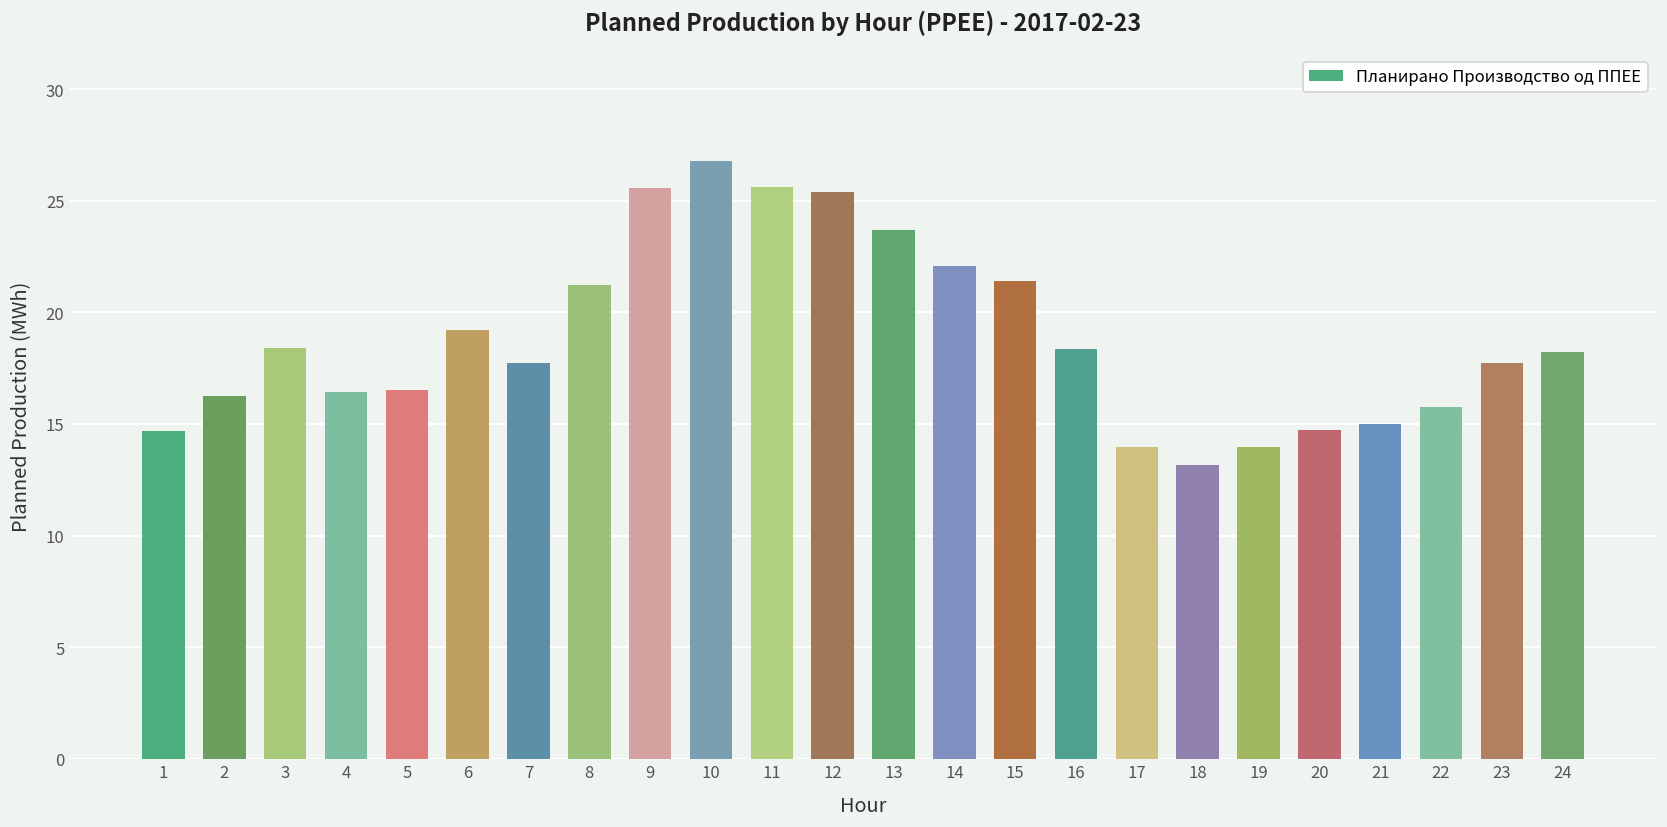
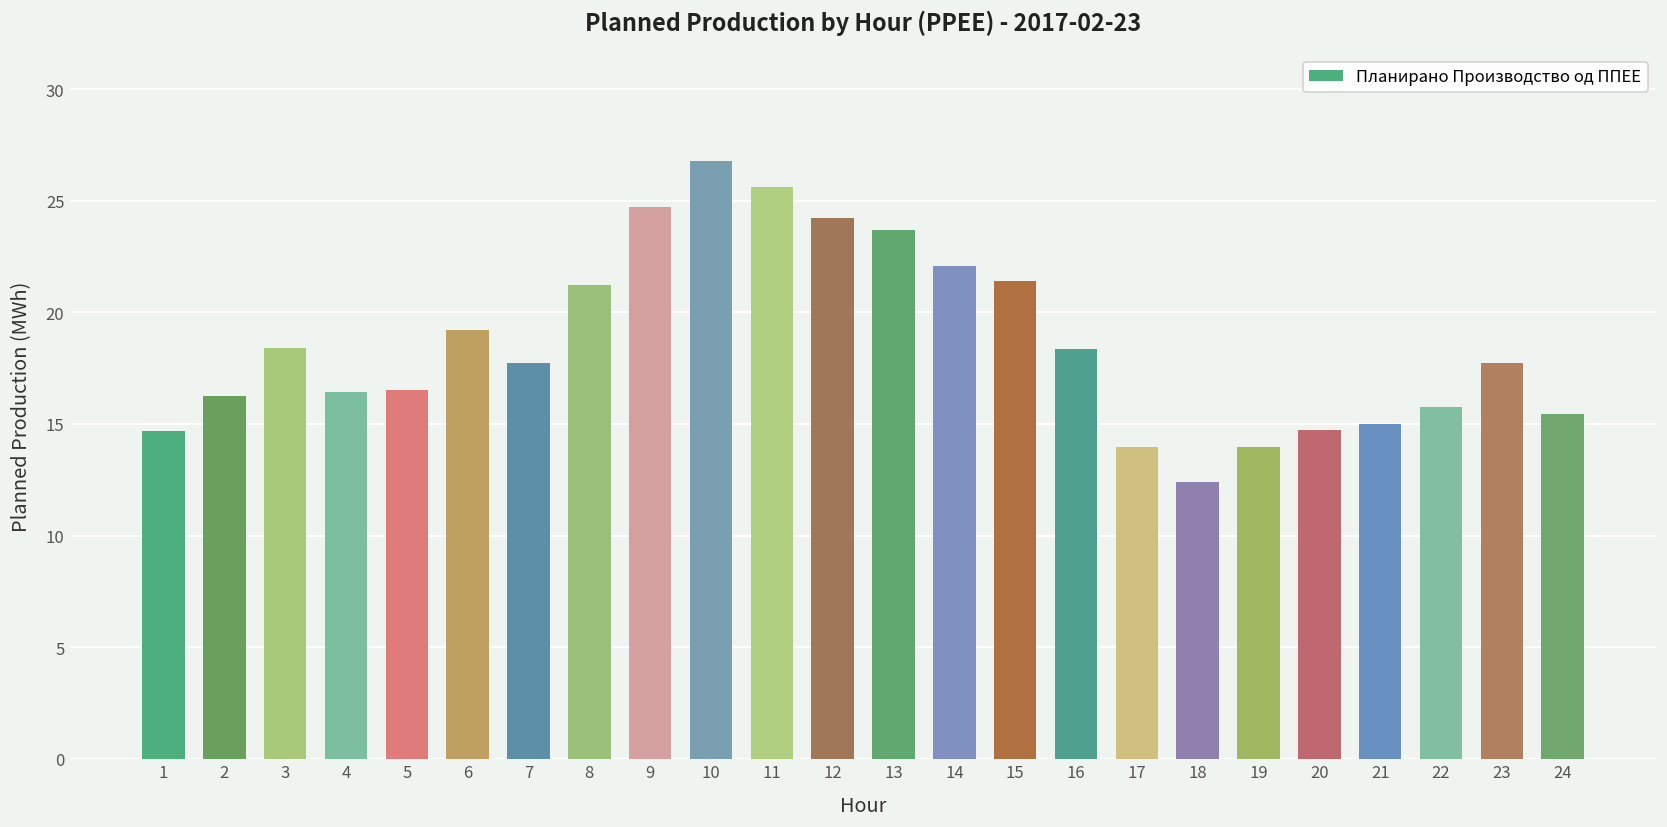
  {
    "1": 14.7,
    "2": 16.2,
    "3": 18.4,
    "4": 16.4,
    "5": 16.5,
    "6": 19.2,
    "7": 17.7,
    "8": 21.2,
-   "9": 25.6,
+   "9": 24.7,
    "10": 26.8,
    "11": 25.6,
-   "12": 25.4,
+   "12": 24.2,
    "13": 23.7,
    "14": 22.1,
    "15": 21.4,
    "16": 18.3,
    "17": 14.0,
-   "18": 13.2,
+   "18": 12.4,
    "19": 13.9,
    "20": 14.7,
    "21": 15.0,
    "22": 15.8,
    "23": 17.7,
-   "24": 18.2
+   "24": 15.5
  }
